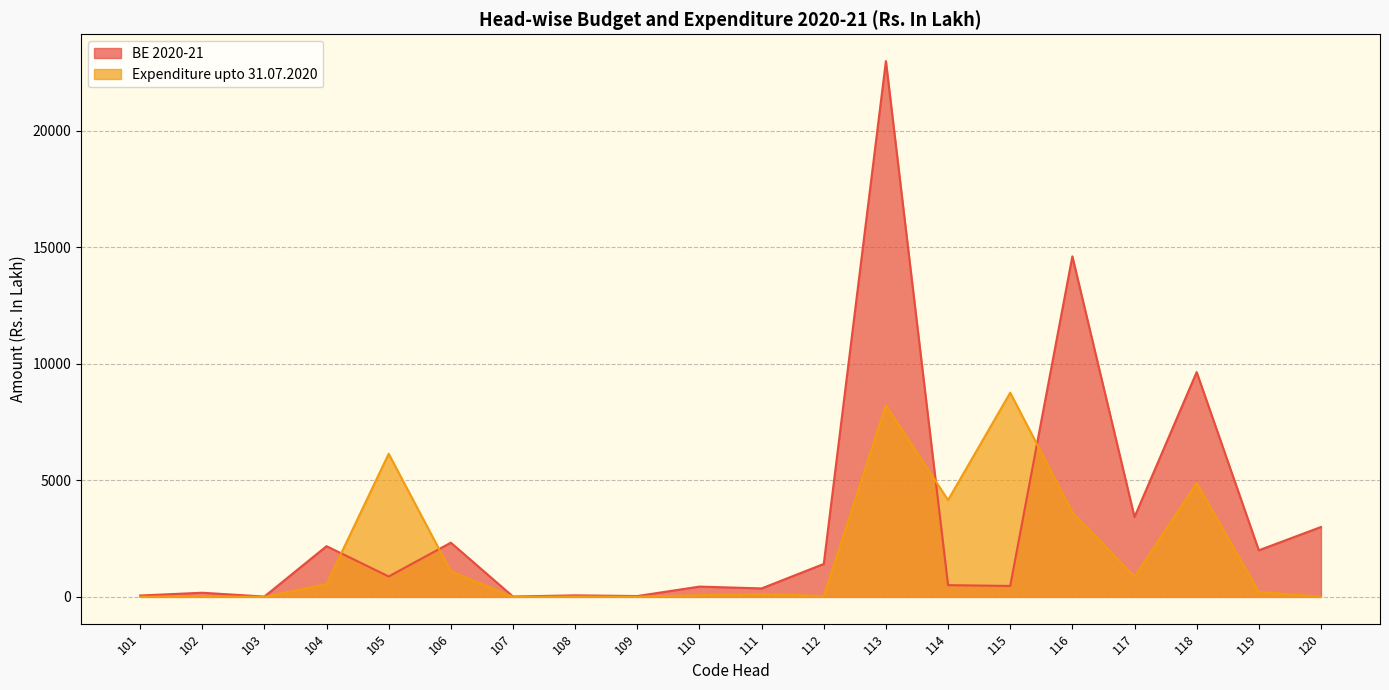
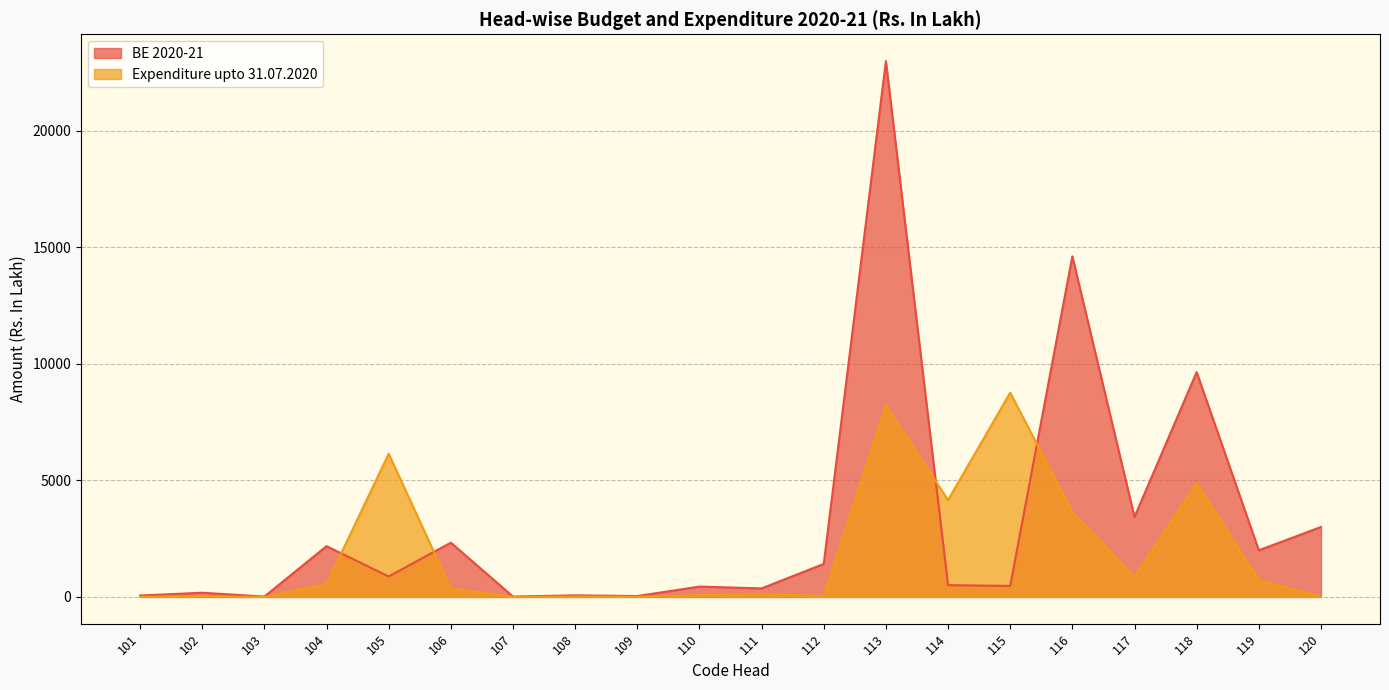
  {
    "BE 2020-21": {
      "102": 200,
      "104": 2200,
      "105": 900,
      "106": 2300,
      "110": 400,
      "111": 400,
      "112": 1400,
      "113": 23000,
      "114": 500,
      "115": 500,
      "116": 14600,
      "117": 3400,
      "118": 9700,
      "119": 2000,
      "120": 3000
    },
    "Expenditure upto 31.07.2020": {
      "102": 0,
      "104": 500,
      "105": 6100,
-     "106": 1100,
+     "106": 400,
      "110": 100,
      "111": 100,
      "112": 0,
      "113": 8200,
      "114": 4200,
      "115": 8800,
      "116": 3600,
      "117": 900,
      "118": 4900,
-     "119": 200,
+     "119": 700,
      "120": 0
    }
  }
